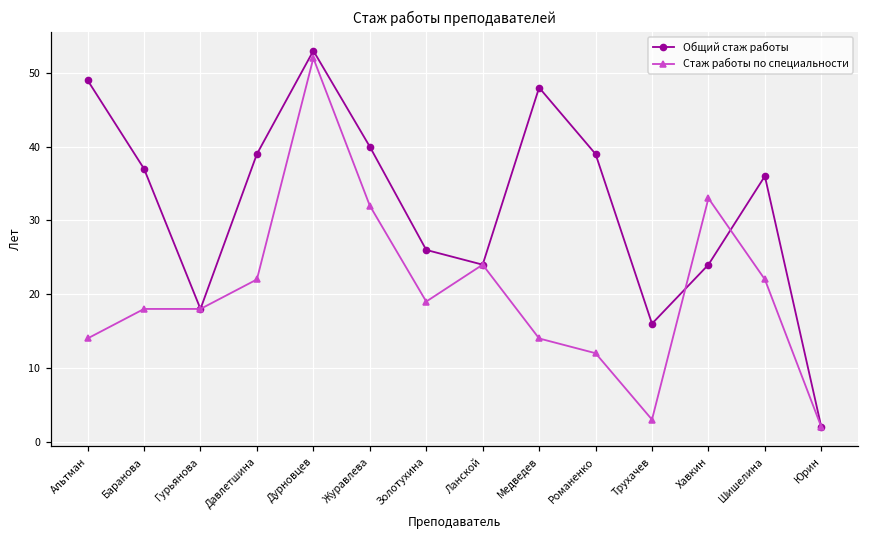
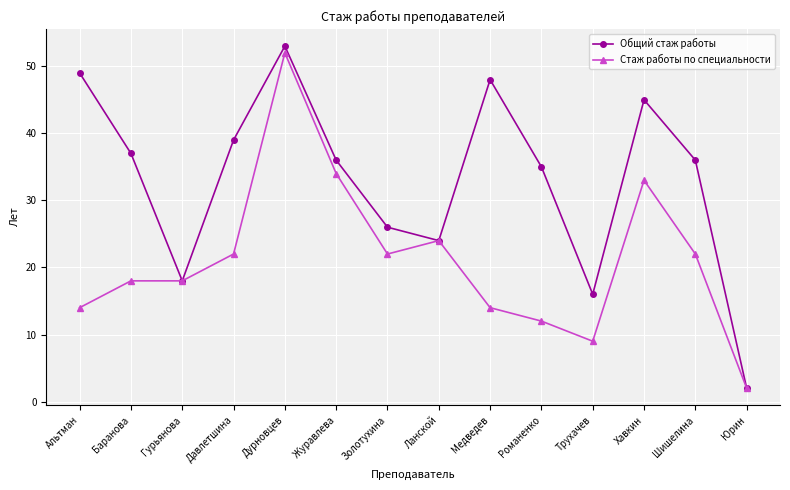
  {
    "Общий стаж работы": {
      "Альтман": 49,
      "Баранова": 37,
      "Давлетшина": 39,
      "Дурновцев": 53,
-     "Журавлева": 40,
+     "Журавлева": 36,
      "Золотухина": 26,
      "Медведев": 48,
-     "Романенко": 39,
+     "Романенко": 35,
      "Трухачев": 16,
-     "Хавкин": 24,
+     "Хавкин": 45,
      "Шишелина": 36
    },
    "Стаж работы по специальности": {
      "Альтман": 14,
      "Баранова": 18,
      "Давлетшина": 22,
      "Дурновцев": 52,
-     "Журавлева": 32,
-     "Золотухина": 19,
+     "Журавлева": 34,
+     "Золотухина": 22,
      "Медведев": 14,
      "Романенко": 12,
-     "Трухачев": 3,
+     "Трухачев": 9,
      "Хавкин": 33,
      "Шишелина": 22
    }
  }
